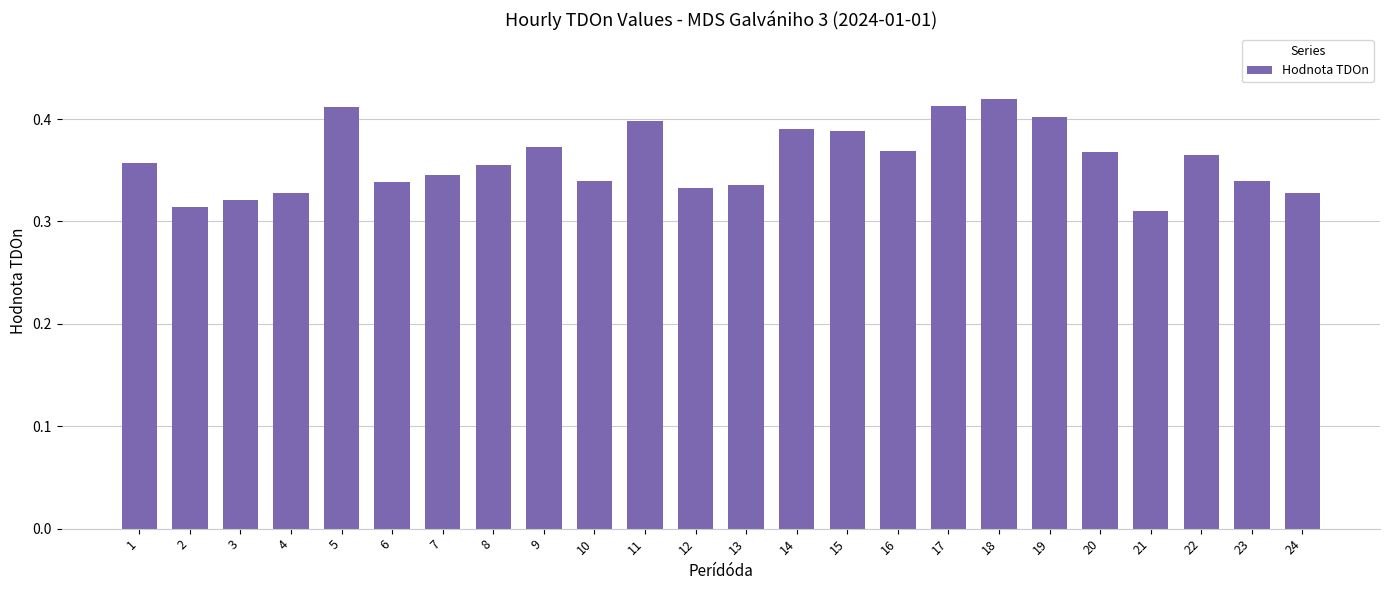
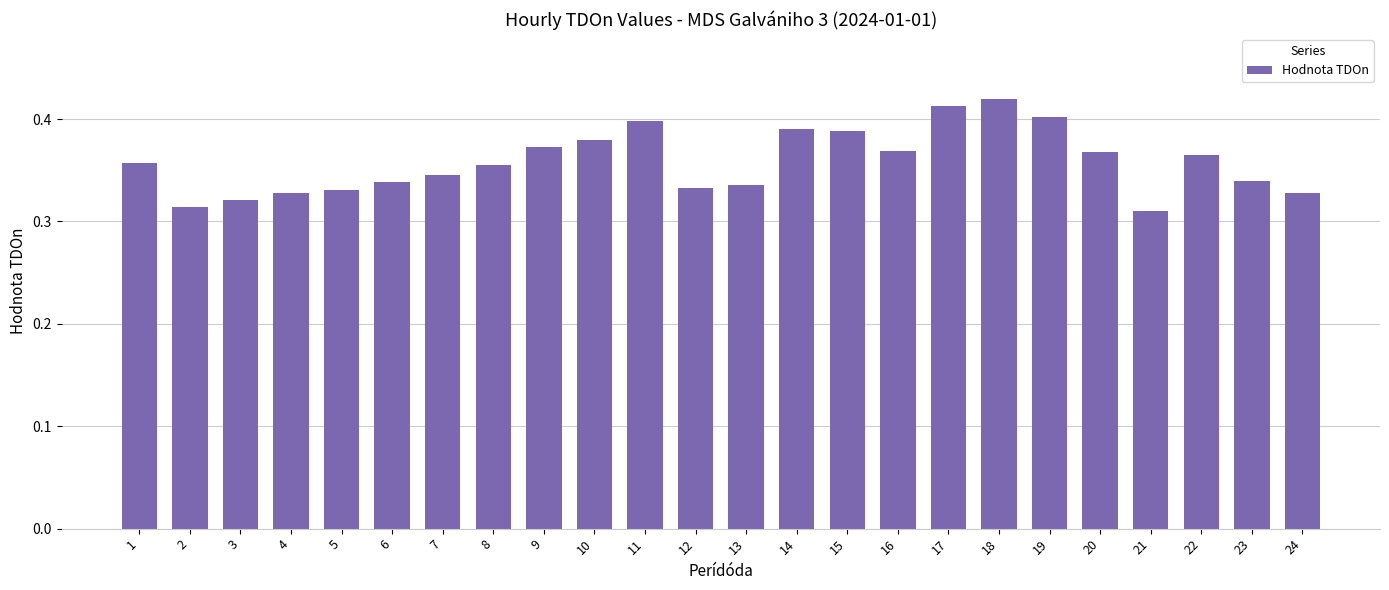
  {
    "1": 0.358,
    "2": 0.314,
    "3": 0.321,
    "4": 0.328,
-   "5": 0.412,
+   "5": 0.331,
    "6": 0.338,
    "7": 0.346,
    "8": 0.356,
    "9": 0.373,
-   "10": 0.340,
+   "10": 0.380,
    "11": 0.398,
    "12": 0.333,
    "13": 0.336,
    "14": 0.390,
    "15": 0.389,
    "16": 0.369,
    "17": 0.413,
    "18": 0.420,
    "19": 0.402,
    "20": 0.368,
    "21": 0.310,
    "22": 0.365,
    "23": 0.340,
    "24": 0.328
  }
